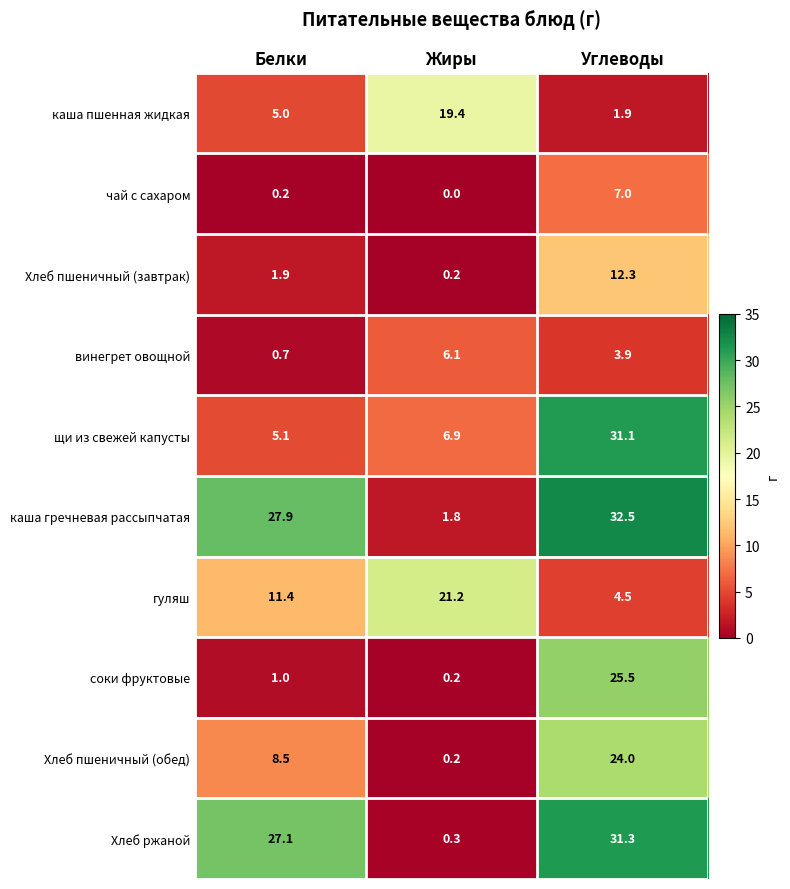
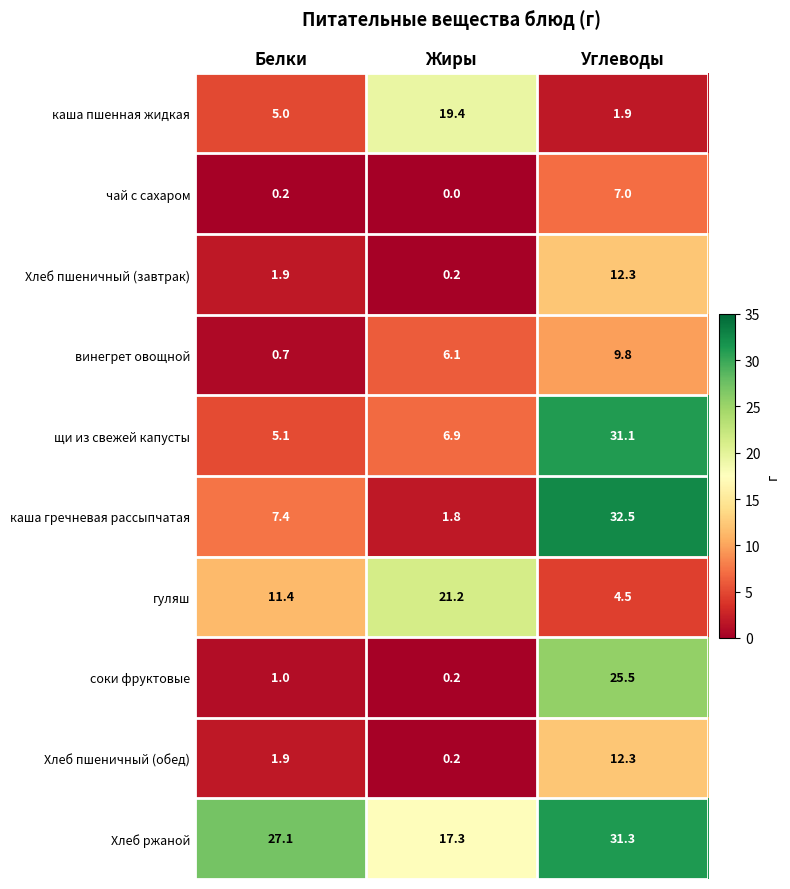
  {
    "каша пшенная жидкая": {
      "Белки": 5.0,
      "Жиры": 19.4,
      "Углеводы": 1.9
    },
    "чай с сахаром": {
      "Белки": 0.2,
      "Жиры": 0.0,
      "Углеводы": 7.0
    },
    "Хлеб пшеничный (завтрак)": {
      "Белки": 1.9,
      "Жиры": 0.2,
      "Углеводы": 12.3
    },
    "винегрет овощной": {
      "Белки": 0.7,
      "Жиры": 6.1,
-     "Углеводы": 3.9
+     "Углеводы": 9.8
    },
    "щи из свежей капусты": {
      "Белки": 5.1,
      "Жиры": 6.9,
      "Углеводы": 31.1
    },
    "каша гречневая рассыпчатая": {
-     "Белки": 27.9,
+     "Белки": 7.4,
      "Жиры": 1.8,
      "Углеводы": 32.5
    },
    "гуляш": {
      "Белки": 11.4,
      "Жиры": 21.2,
      "Углеводы": 4.5
    },
    "соки фруктовые": {
      "Белки": 1.0,
      "Жиры": 0.2,
      "Углеводы": 25.5
    },
    "Хлеб пшеничный (обед)": {
-     "Белки": 8.5,
+     "Белки": 1.9,
      "Жиры": 0.2,
-     "Углеводы": 24.0
+     "Углеводы": 12.3
    },
    "Хлеб ржаной": {
      "Белки": 27.1,
-     "Жиры": 0.3,
+     "Жиры": 17.3,
      "Углеводы": 31.3
    }
  }
